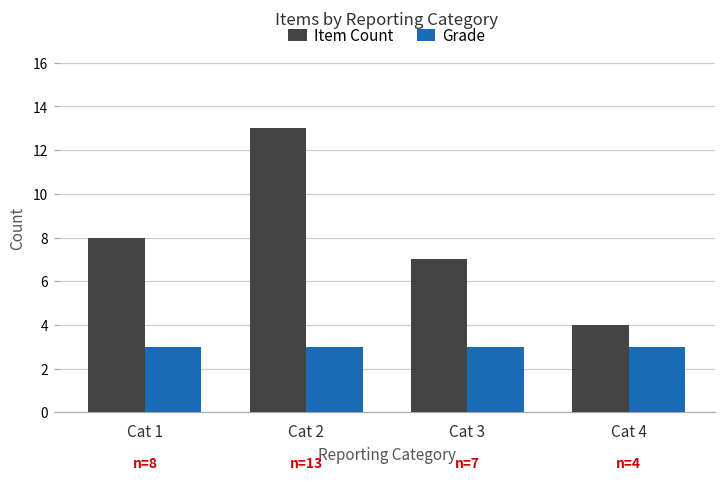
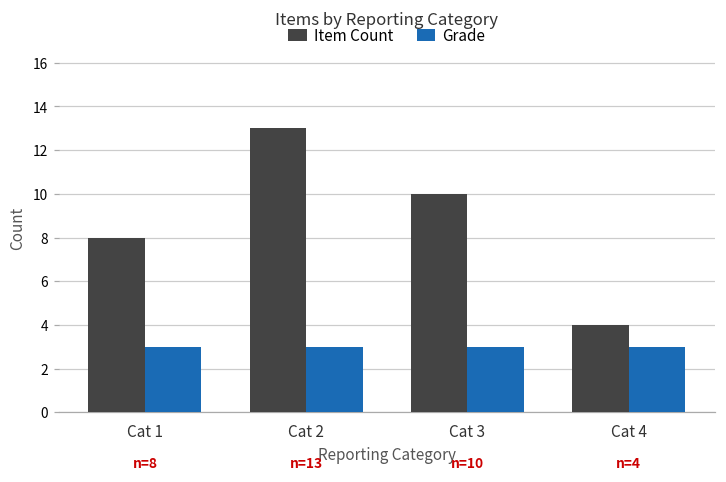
  {
    "Item Count": {
-     "Cat 3": 7
+     "Cat 3": 10
    },
    "Grade": {
      "Cat 1": 3.0,
      "Cat 2": 3.0,
      "Cat 3": 3.0,
      "Cat 4": 3.0
    }
  }
